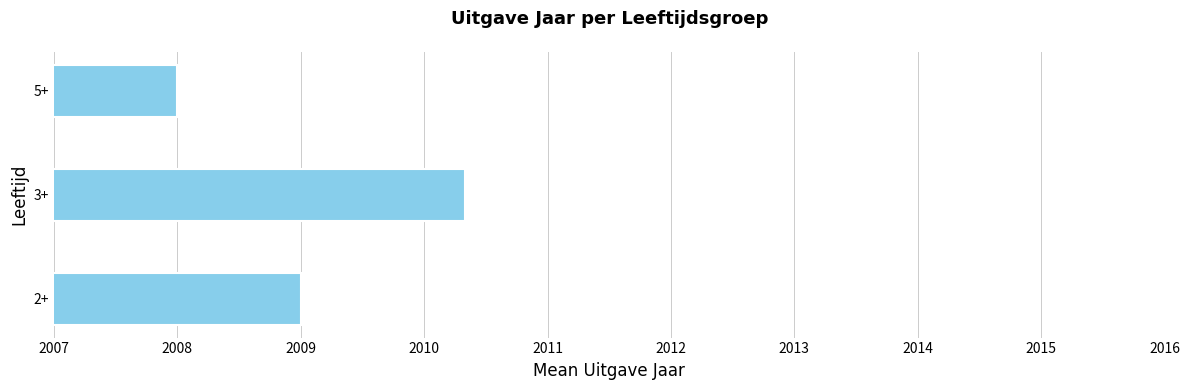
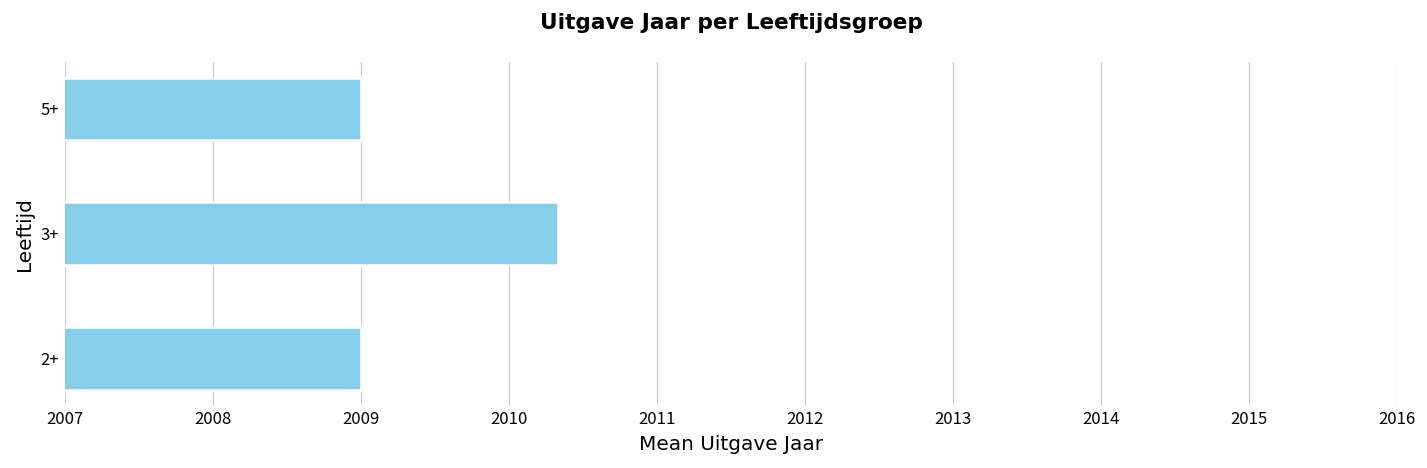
  {
-   "5+": 2008,
+   "5+": 2009,
    "3+": 2010.33,
    "2+": 2009
  }
